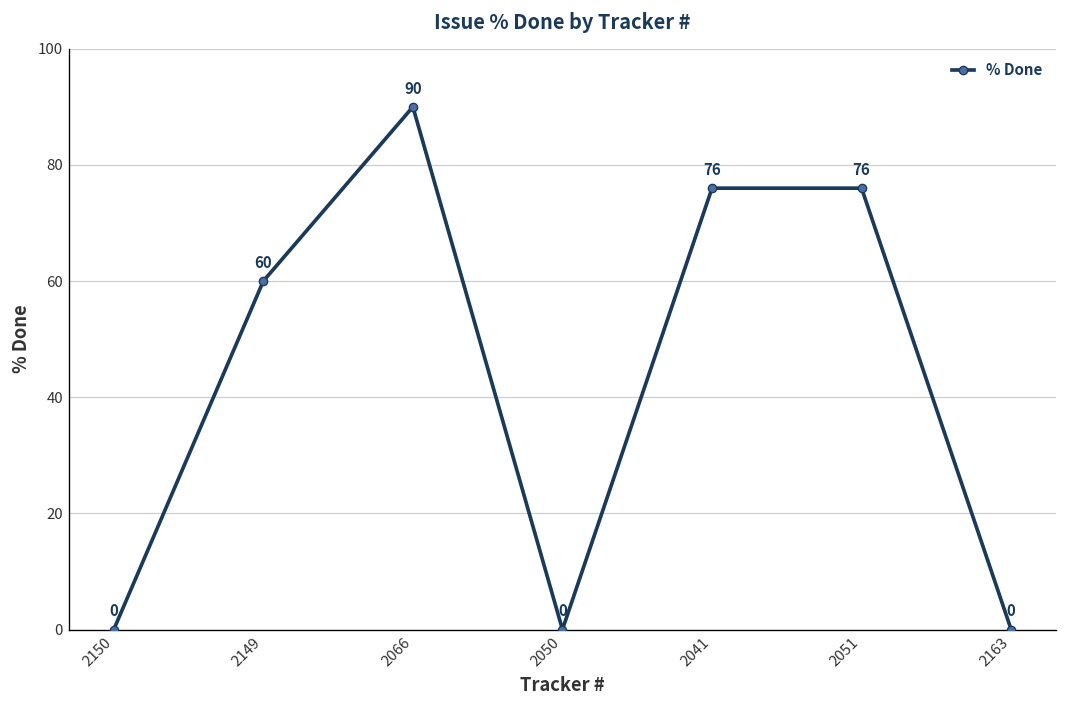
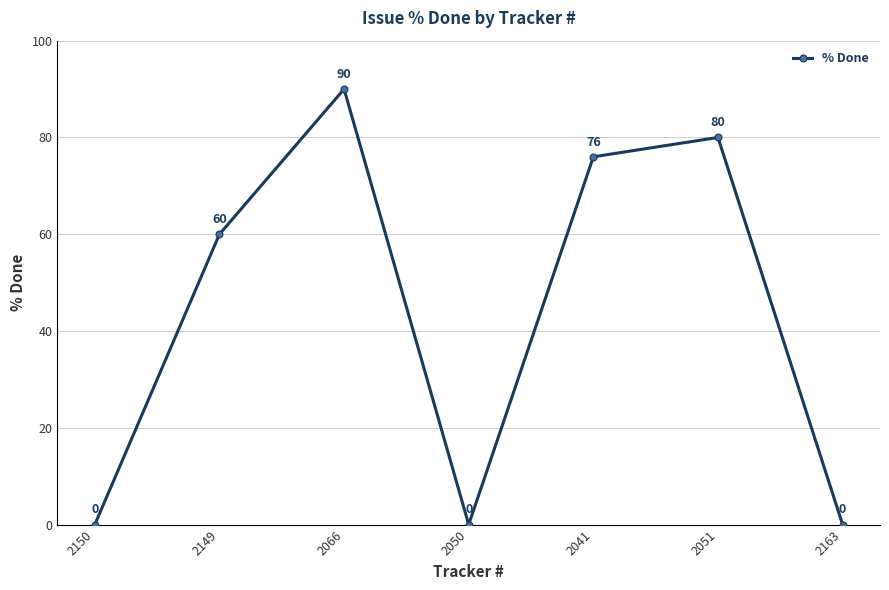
  {
    "2150": 0,
    "2149": 60,
    "2066": 90,
    "2050": 0,
    "2041": 76,
-   "2051": 76,
+   "2051": 80,
    "2163": 0
  }
